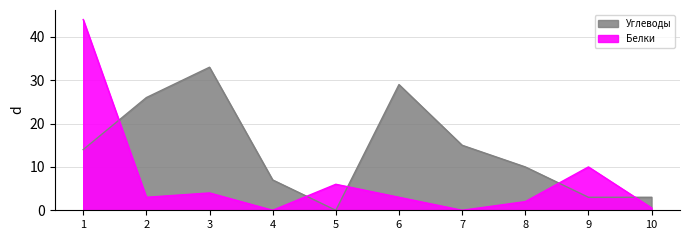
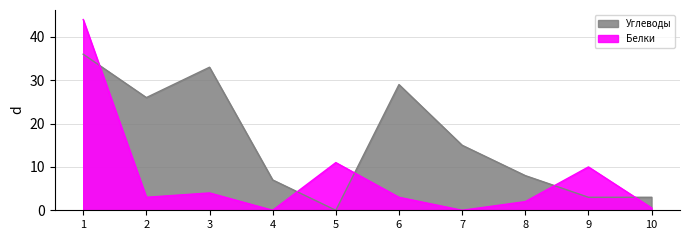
  {
    "Углеводы": {
-     "1": 14,
+     "1": 36,
      "2": 26,
      "3": 33,
      "4": 7,
      "5": 0,
      "6": 29,
      "7": 15,
-     "8": 10,
+     "8": 8,
      "9": 3,
      "10": 3
    },
    "Белки": {
      "1": 44,
      "2": 3,
      "3": 4,
      "4": 0,
-     "5": 6,
+     "5": 11,
      "6": 3,
      "7": 0,
      "8": 2,
      "9": 10,
      "10": 1
    }
  }
